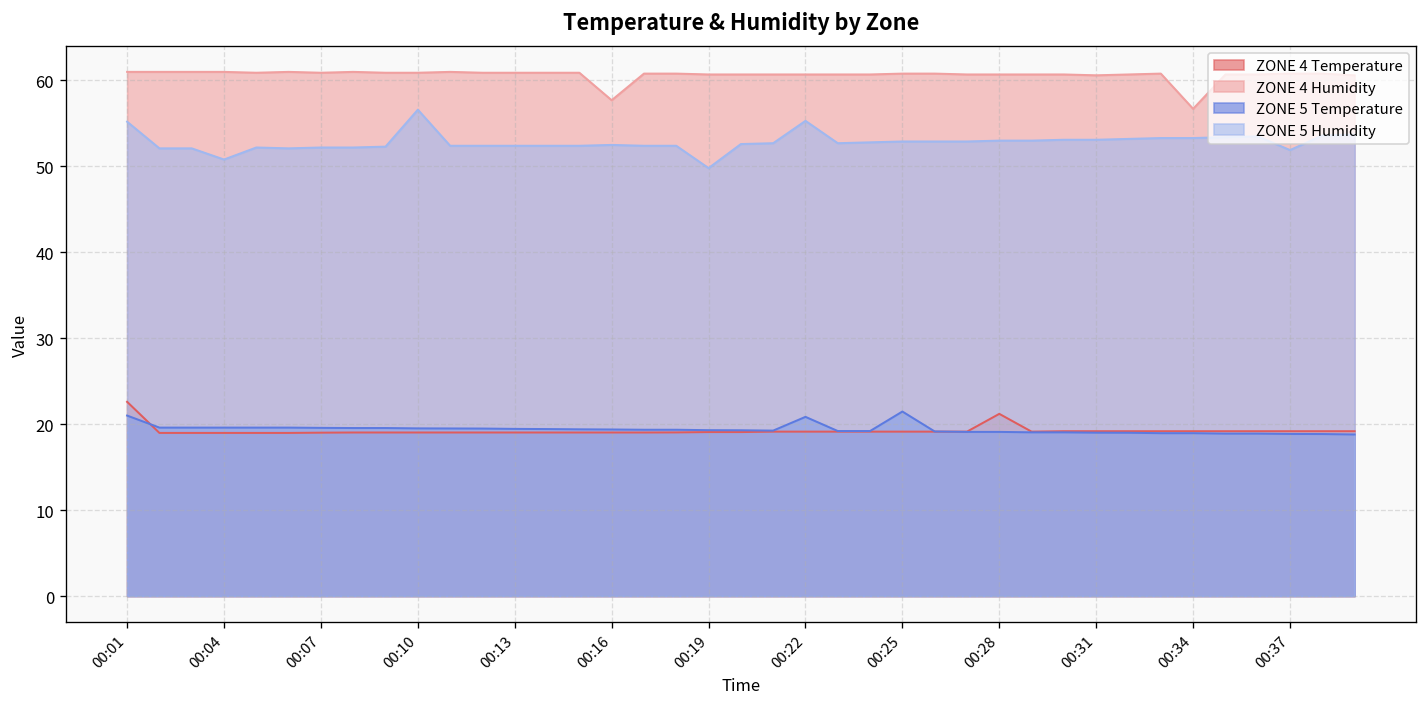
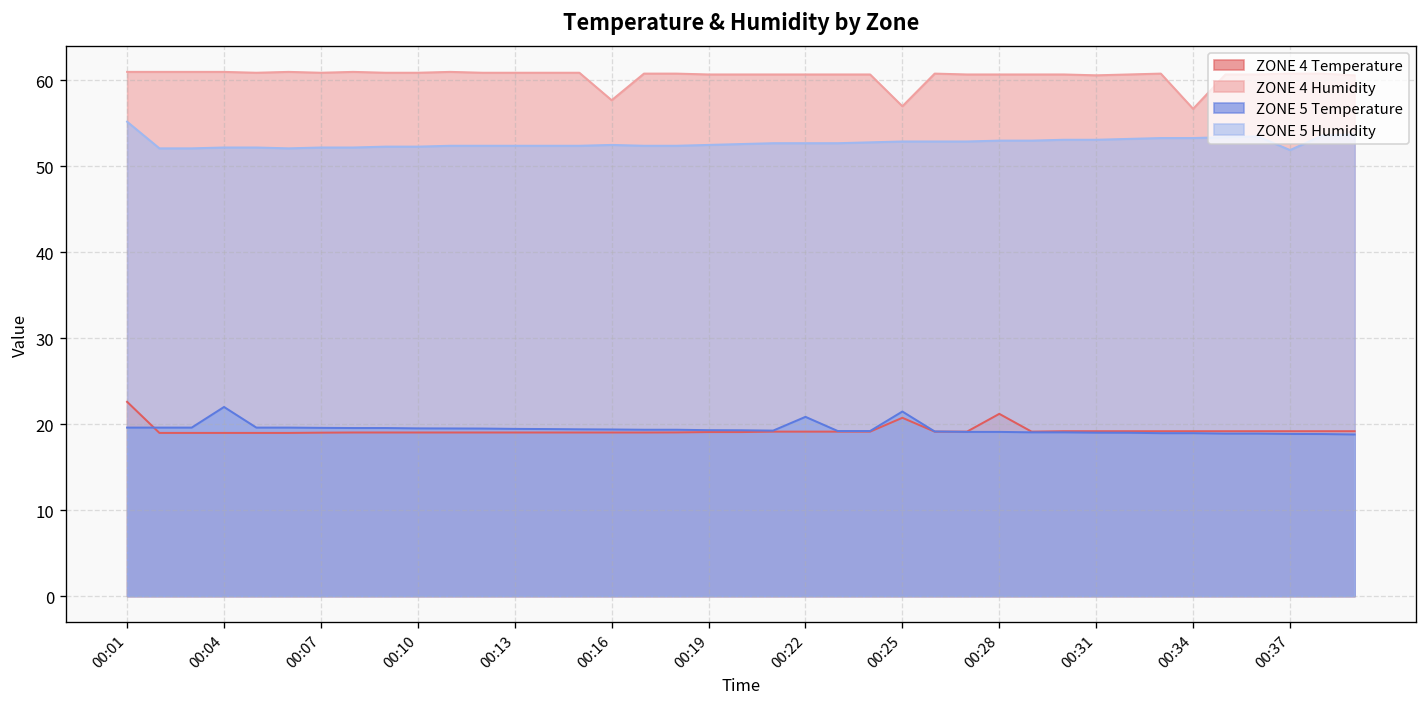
  {
    "ZONE 4 Temperature": {
      "00:01": 23,
      "00:04": 19,
      "00:07": 19,
      "00:10": 19,
      "00:13": 19,
      "00:22": 19,
-     "00:25": 19,
+     "00:25": 21,
      "00:28": 21
    },
    "ZONE 4 Humidity": {
      "00:01": 61,
      "00:04": 61,
      "00:07": 61,
      "00:10": 61,
      "00:13": 61,
      "00:16": 58,
      "00:19": 61,
      "00:22": 61,
-     "00:25": 61,
+     "00:25": 57,
      "00:28": 61,
      "00:31": 61,
      "00:34": 57
    },
    "ZONE 5 Temperature": {
-     "00:01": 21,
-     "00:04": 20,
+     "00:01": 20,
+     "00:04": 22,
      "00:07": 20,
      "00:10": 20,
      "00:13": 19,
      "00:22": 21,
      "00:25": 21,
      "00:28": 19
    },
    "ZONE 5 Humidity": {
      "00:01": 55,
-     "00:04": 51,
+     "00:04": 52,
      "00:07": 52,
-     "00:10": 57,
+     "00:10": 52,
      "00:13": 52,
      "00:16": 53,
-     "00:19": 50,
-     "00:22": 55,
+     "00:19": 53,
+     "00:22": 53,
      "00:25": 53,
      "00:28": 53,
      "00:31": 53,
      "00:34": 53
    }
  }
